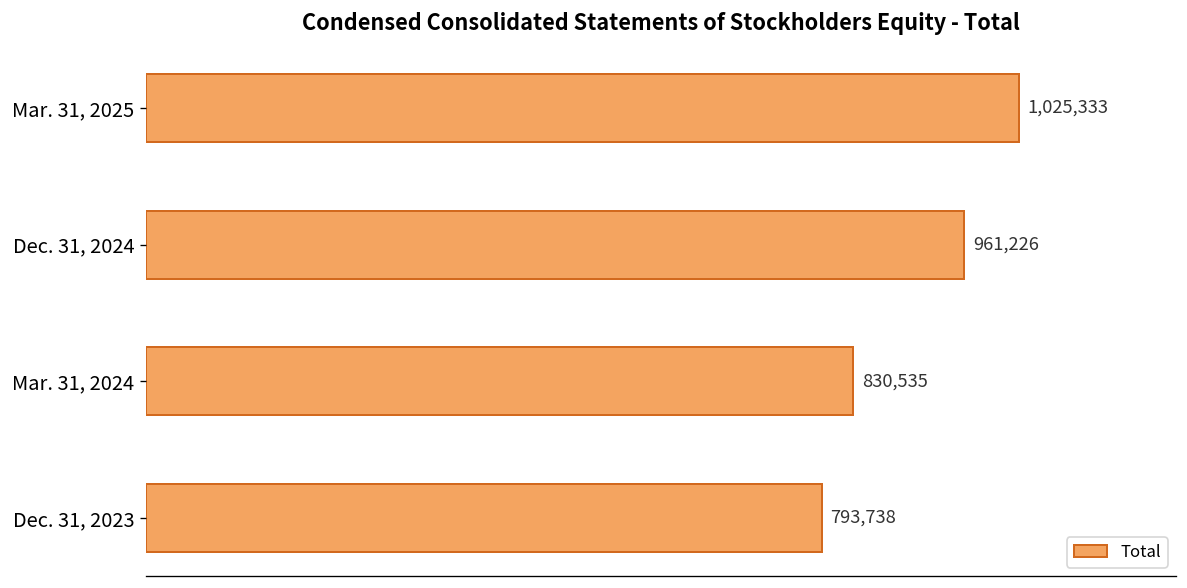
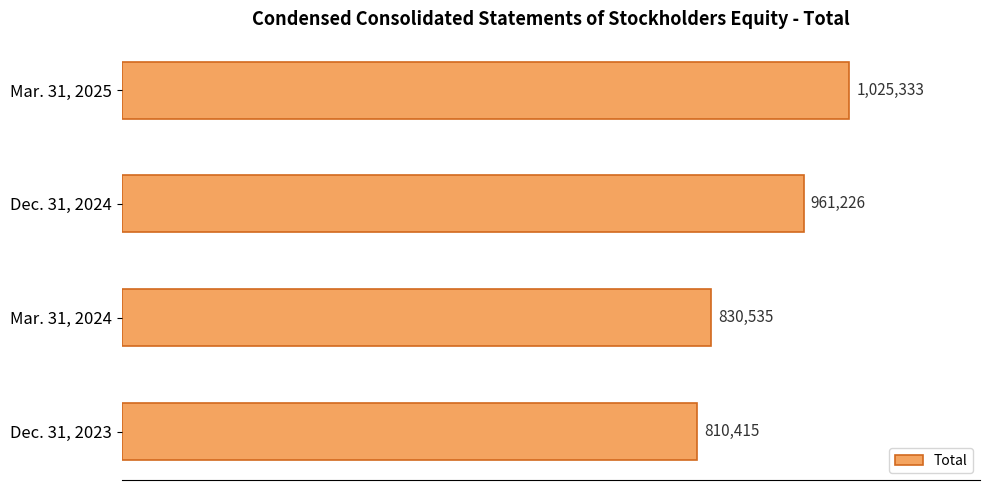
  {
    "Mar. 31, 2025": "1,025,333",
    "Dec. 31, 2024": "961,226",
    "Mar. 31, 2024": "830,535",
-   "Dec. 31, 2023": "793,738"
+   "Dec. 31, 2023": "810,415"
  }
